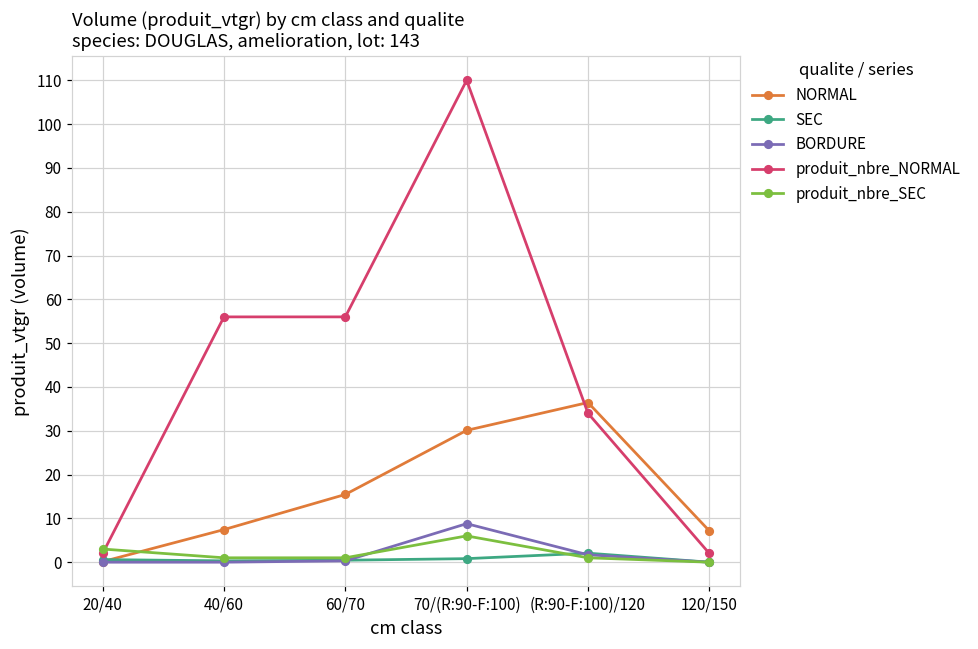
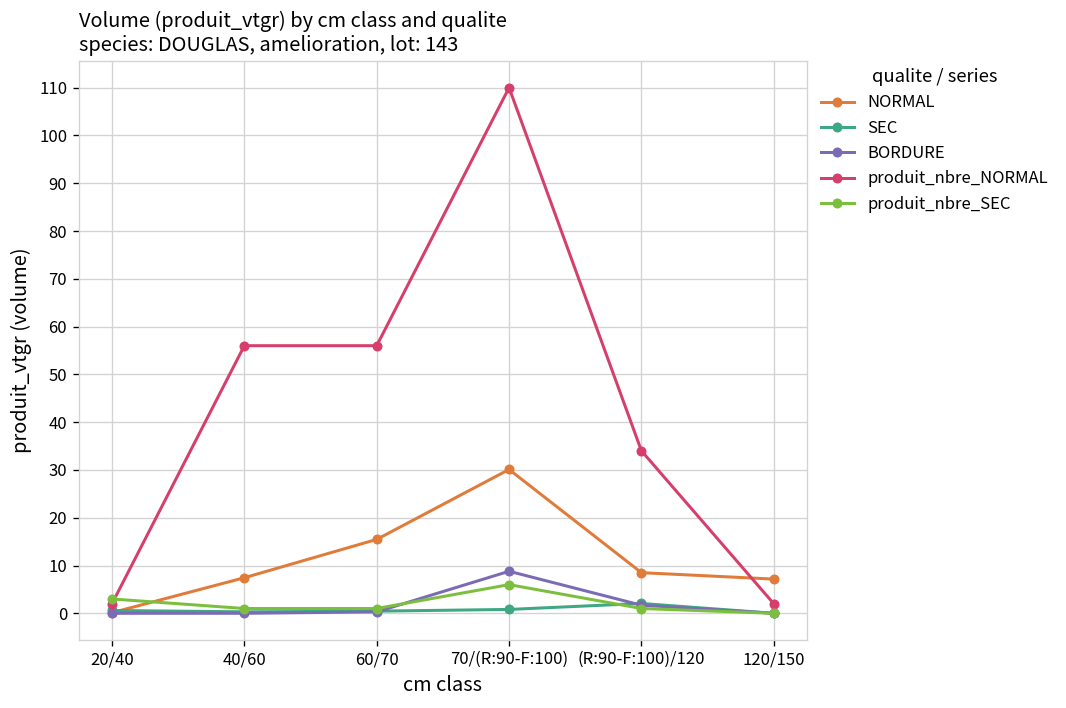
  {
    "NORMAL": {
      "40/60": 7,
      "60/70": 15,
      "70/(R:90-F:100)": 30,
-     "(R:90-F:100)/120": 36,
+     "(R:90-F:100)/120": 9,
      "120/150": 7
    },
    "SEC": {
      "70/(R:90-F:100)": 1
    },
    "BORDURE": {
      "70/(R:90-F:100)": 9
    },
    "produit_nbre_NORMAL": {
      "20/40": 2,
      "40/60": 56,
      "60/70": 56,
      "70/(R:90-F:100)": 110,
      "(R:90-F:100)/120": 34,
      "120/150": 2
    },
    "produit_nbre_SEC": {
      "20/40": 3,
      "40/60": 1,
      "70/(R:90-F:100)": 6,
      "(R:90-F:100)/120": 1
    }
  }
